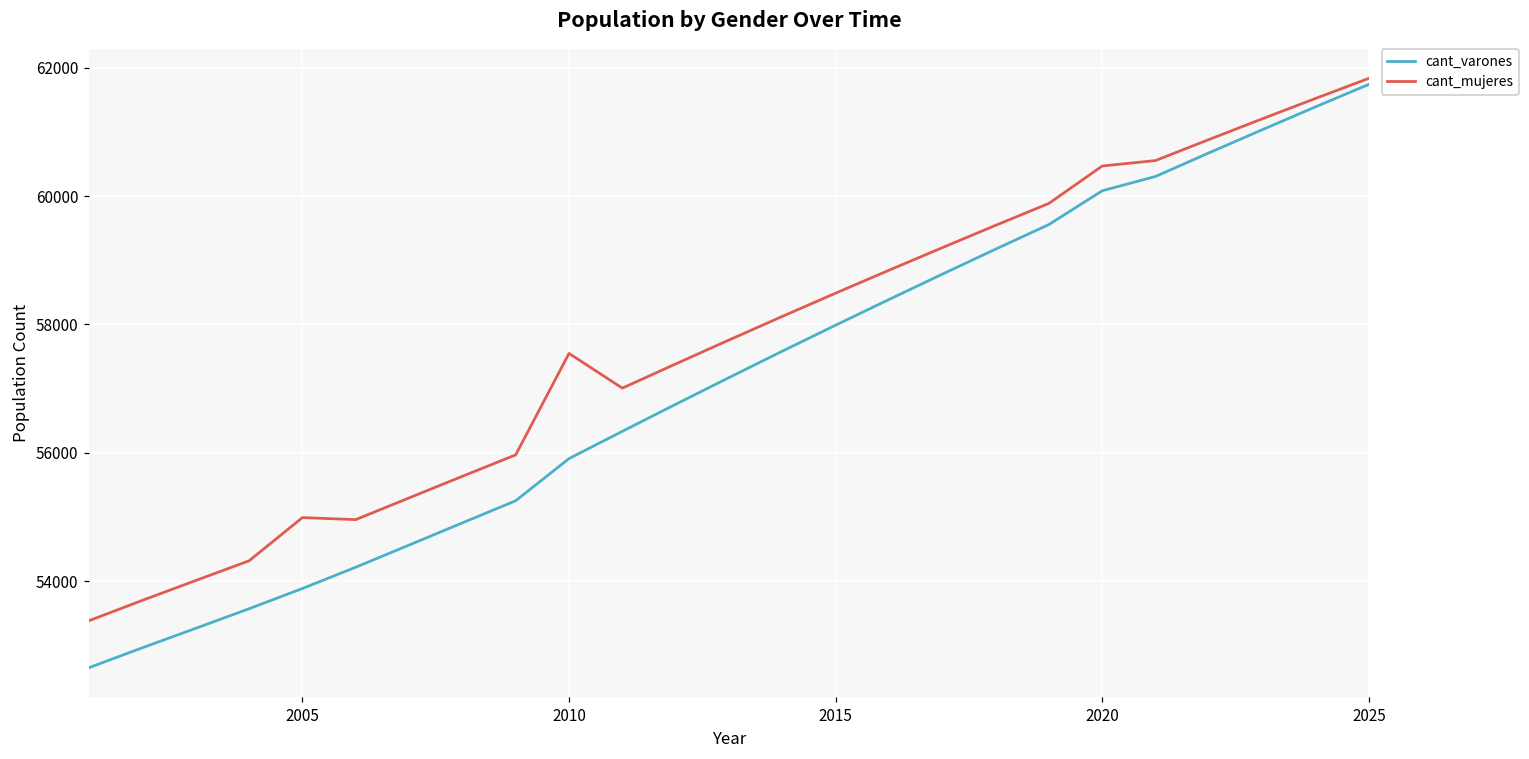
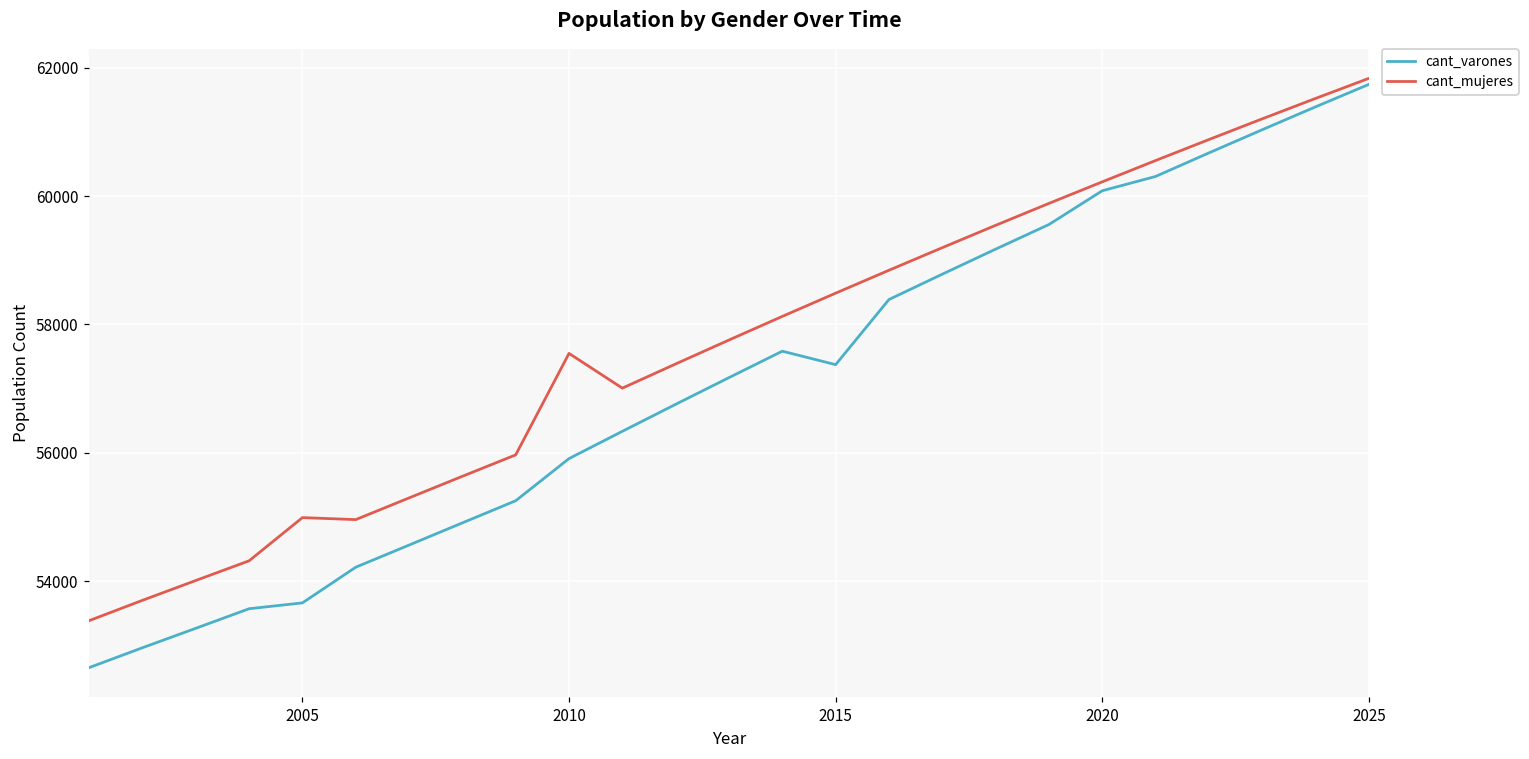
  {
    "cant_varones": {
-     "2005": 53900,
+     "2005": 53700,
      "2010": 55900,
-     "2015": 58000,
+     "2015": 57400,
      "2020": 60100,
      "2025": 61700
    },
    "cant_mujeres": {
      "2005": 55000,
      "2010": 57500,
      "2015": 58500,
-     "2020": 60500,
+     "2020": 60200,
      "2025": 61800
    }
  }
